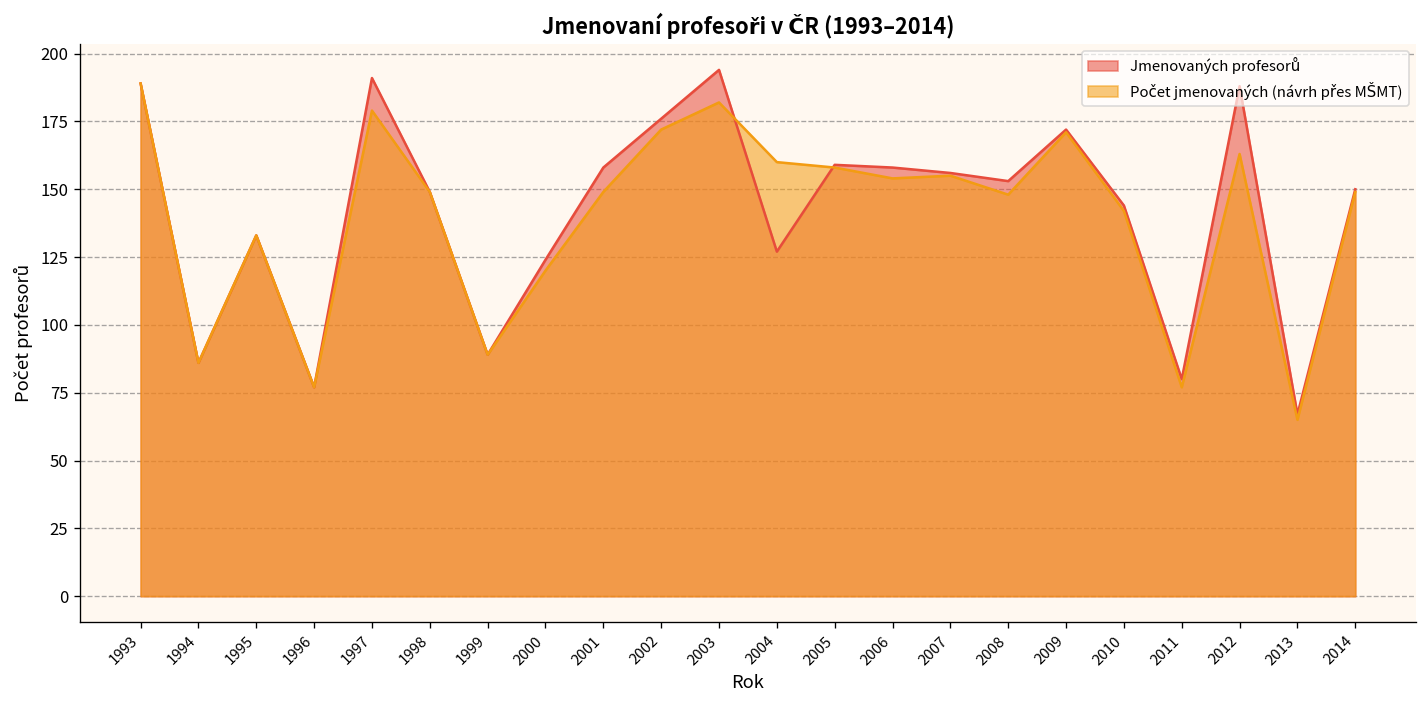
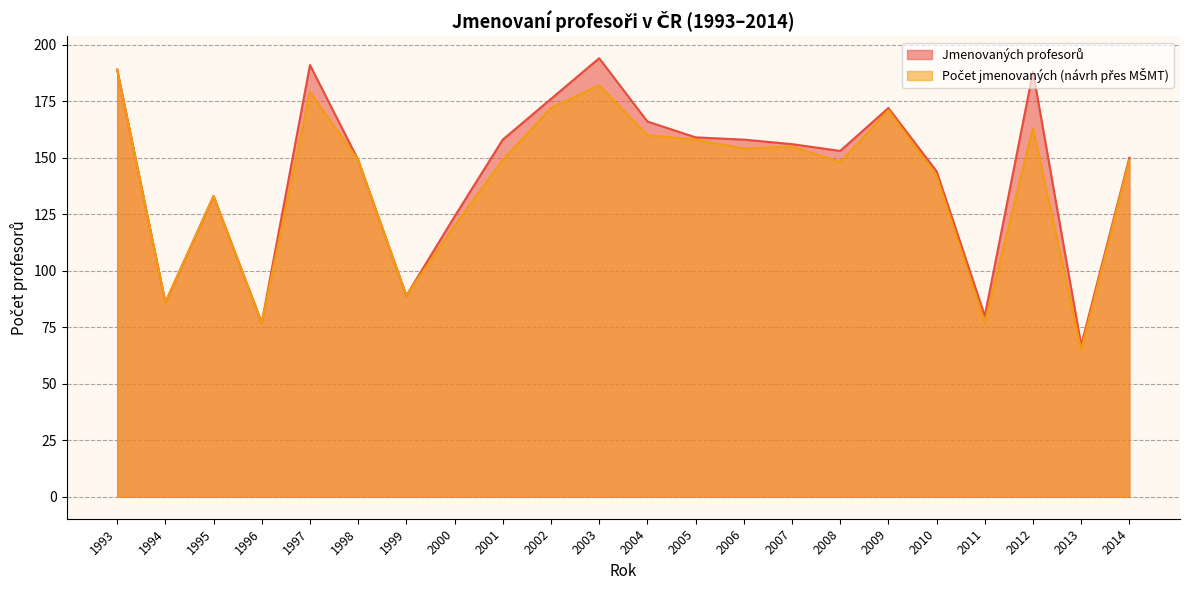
  {
    "Jmenovaných profesorů": {
      "1997": 191,
      "2000": 124,
      "2001": 158,
      "2002": 176,
      "2003": 194,
-     "2004": 127,
+     "2004": 166,
      "2006": 158,
      "2008": 153,
      "2010": 144,
      "2011": 80,
      "2013": 67
    },
    "Počet jmenovaných (návrh přes MŠMT)": {
      "1997": 179,
      "2000": 120,
      "2001": 149,
      "2002": 172,
      "2003": 182,
      "2004": 160,
      "2006": 154,
      "2008": 148,
      "2010": 142,
      "2011": 77,
      "2012": 163,
      "2013": 65
    }
  }
